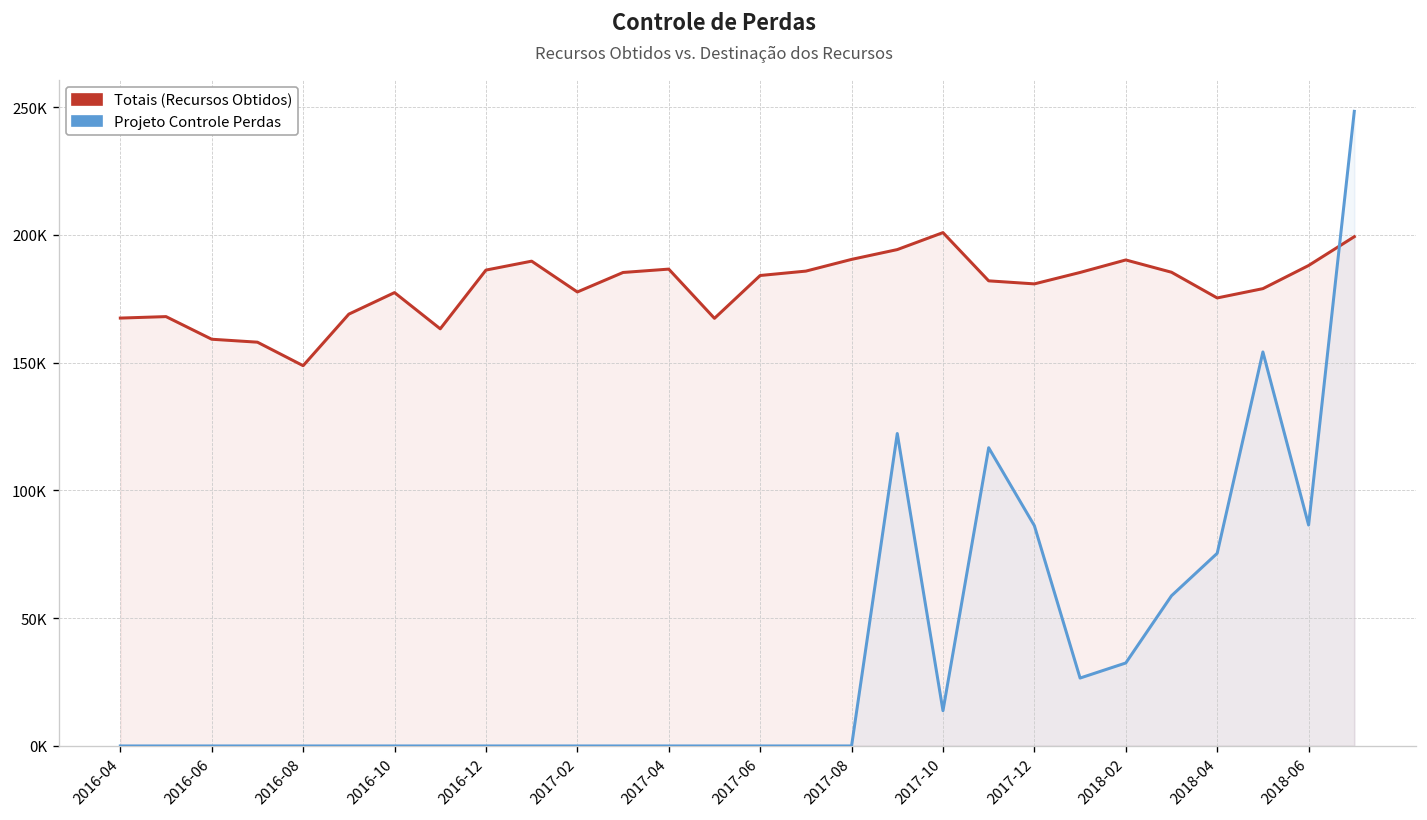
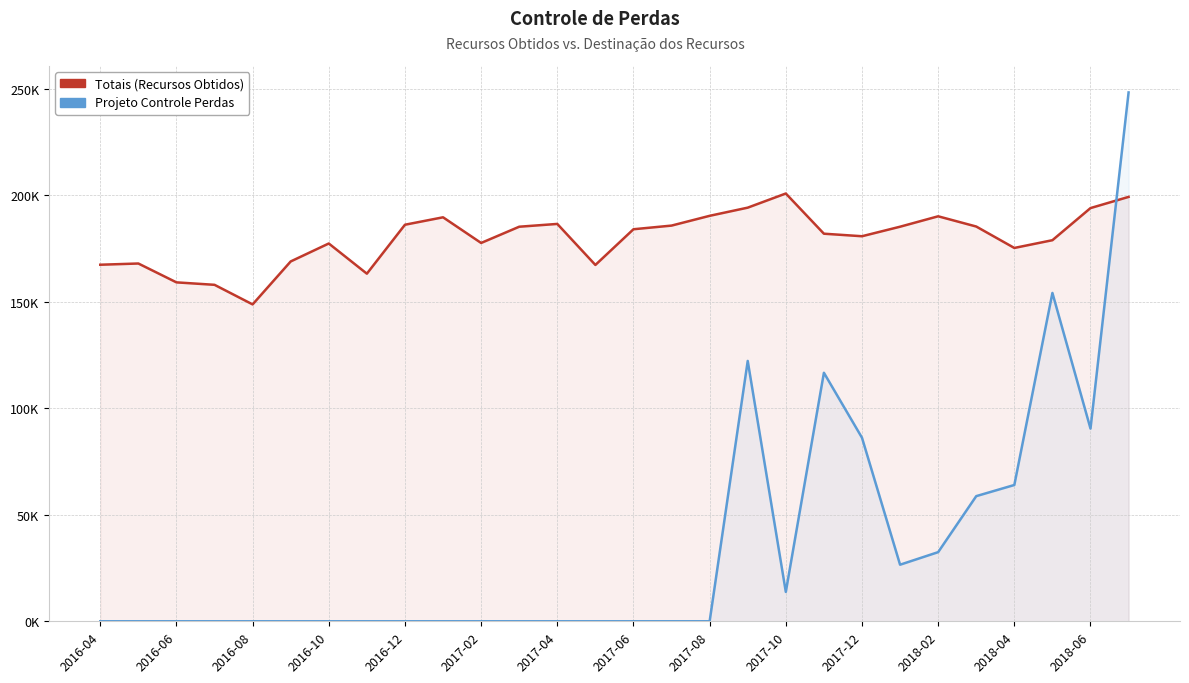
  {
    "Totais (Recursos Obtidos)": {
      "2016-04": 167000,
      "2016-06": 159000,
      "2016-08": 149000,
      "2016-10": 177000,
      "2016-12": 186000,
      "2017-02": 178000,
      "2017-04": 187000,
      "2017-06": 184000,
      "2017-08": 190000,
      "2017-10": 201000,
      "2017-12": 181000,
      "2018-02": 190000,
      "2018-04": 175000,
-     "2018-06": 188000
+     "2018-06": 194000
    },
    "Projeto Controle Perdas": {
      "2016-04": 0,
      "2016-06": 0,
      "2016-08": 0,
      "2016-10": 0,
      "2016-12": 0,
      "2017-02": 0,
      "2017-04": 0,
      "2017-06": 0,
      "2017-08": 0,
      "2017-10": 14000,
      "2017-12": 86000,
      "2018-02": 32000,
-     "2018-04": 75000,
-     "2018-06": 86000
+     "2018-04": 64000,
+     "2018-06": 91000
    }
  }
